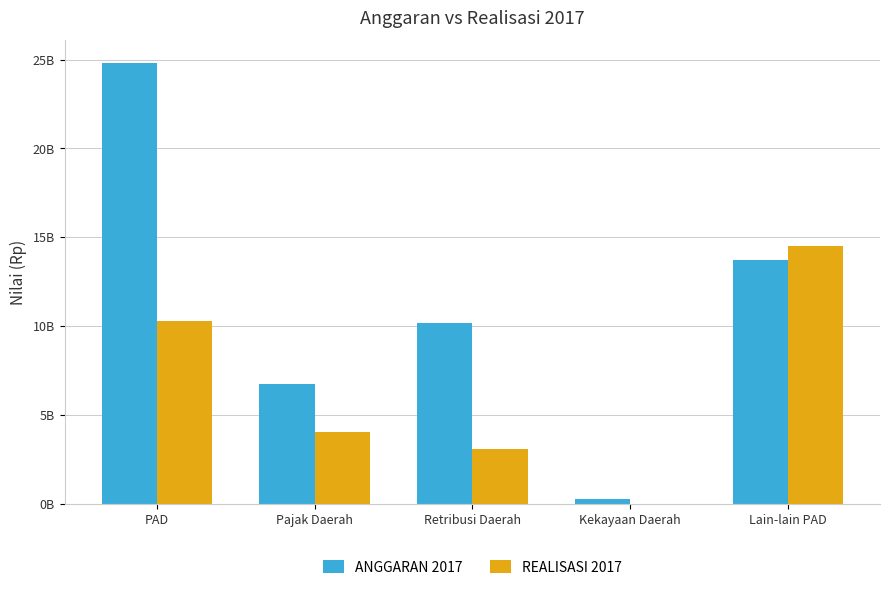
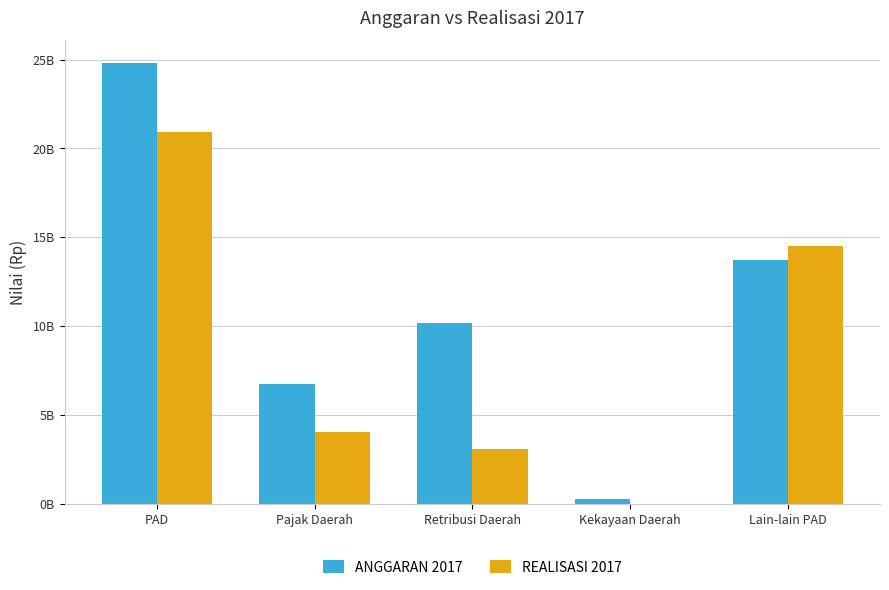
  {
    "ANGGARAN 2017": {
      "PAD": 24800000000,
      "Pajak Daerah": 6700000000,
      "Retribusi Daerah": 10200000000,
      "Kekayaan Daerah": 300000000,
      "Lain-lain PAD": 13700000000
    },
    "REALISASI 2017": {
-     "PAD": 10300000000,
+     "PAD": 20900000000,
      "Pajak Daerah": 4000000000,
      "Retribusi Daerah": 3100000000,
      "Kekayaan Daerah": 0,
      "Lain-lain PAD": 14500000000
    }
  }
